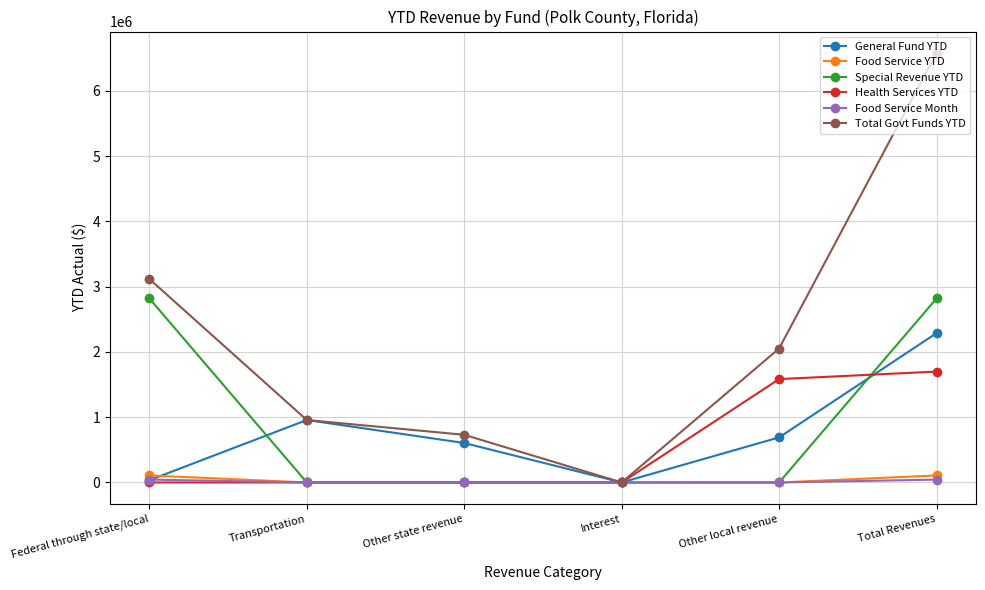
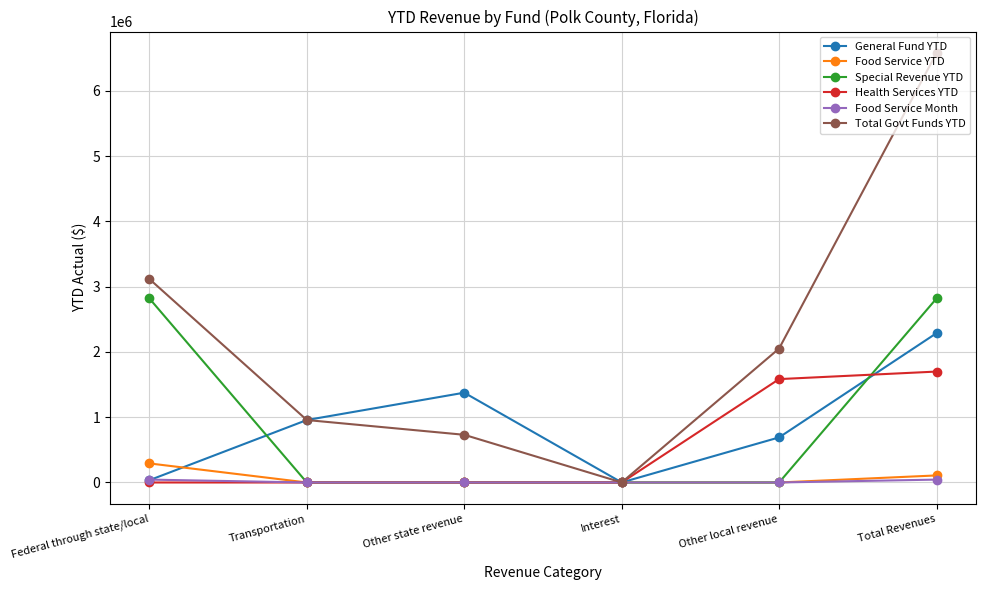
  {
    "General Fund YTD": {
-     "Other state revenue": 600000,
+     "Other state revenue": 1400000,
      "Other local revenue": 700000,
      "Total Revenues": 2300000
    },
    "Food Service YTD": {
-     "Federal through state/local": 100000,
+     "Federal through state/local": 300000,
      "Total Revenues": 100000
    },
    "Special Revenue YTD": {
      "Federal through state/local": 2800000,
      "Total Revenues": 2800000
    },
    "Health Services YTD": {
      "Other local revenue": 1600000,
      "Total Revenues": 1700000
    },
    "Food Service Month": {
      "Total Revenues": 0
    },
    "Total Govt Funds YTD": {
      "Federal through state/local": 3100000,
      "Other state revenue": 700000,
      "Other local revenue": 2100000
    }
  }
